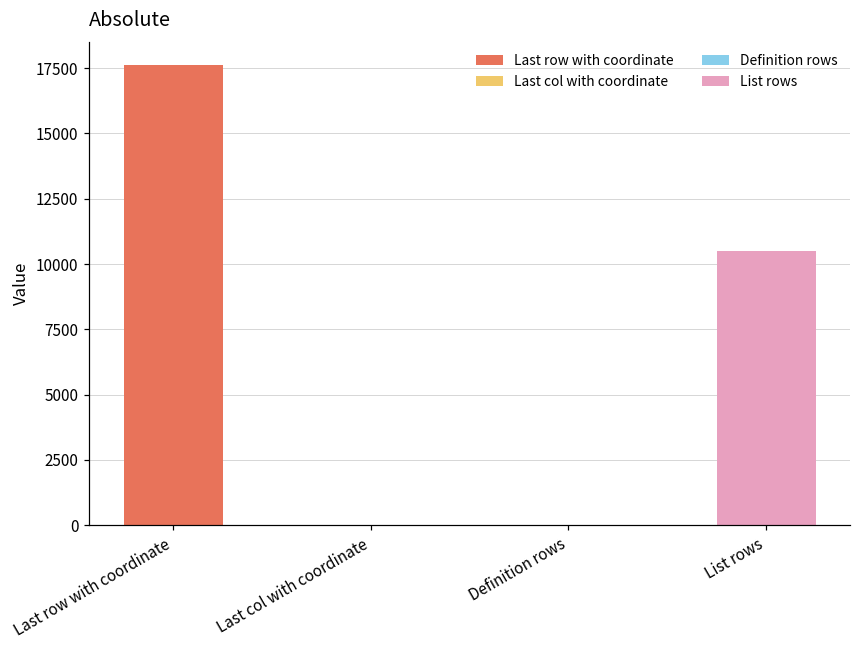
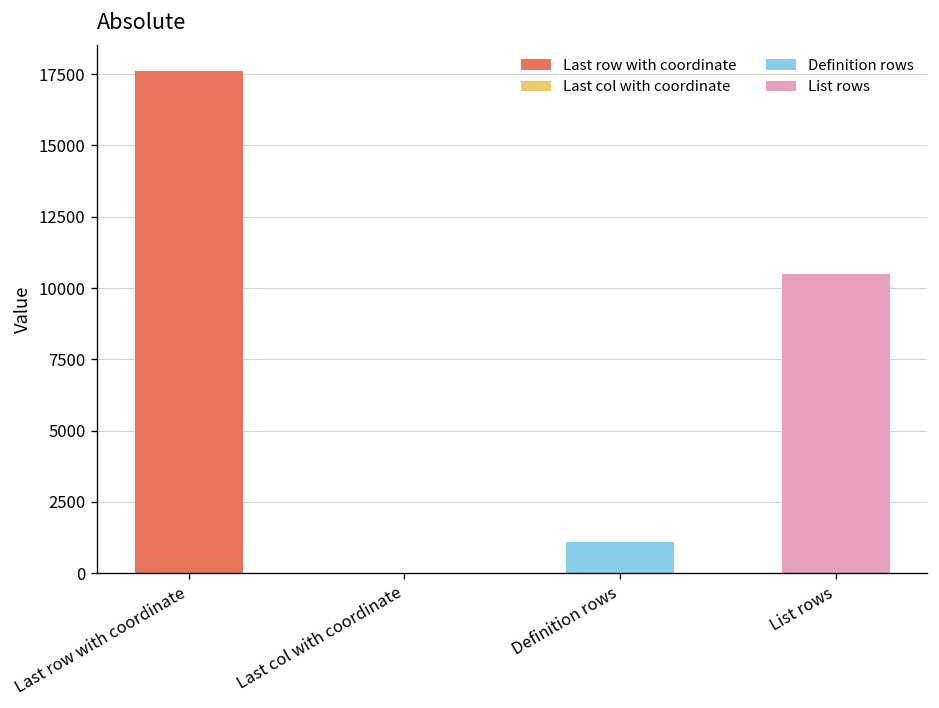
  {
    "Last row with coordinate": 17600,
-   "Definition rows": 0,
+   "Definition rows": 1100,
    "List rows": 10500
  }
